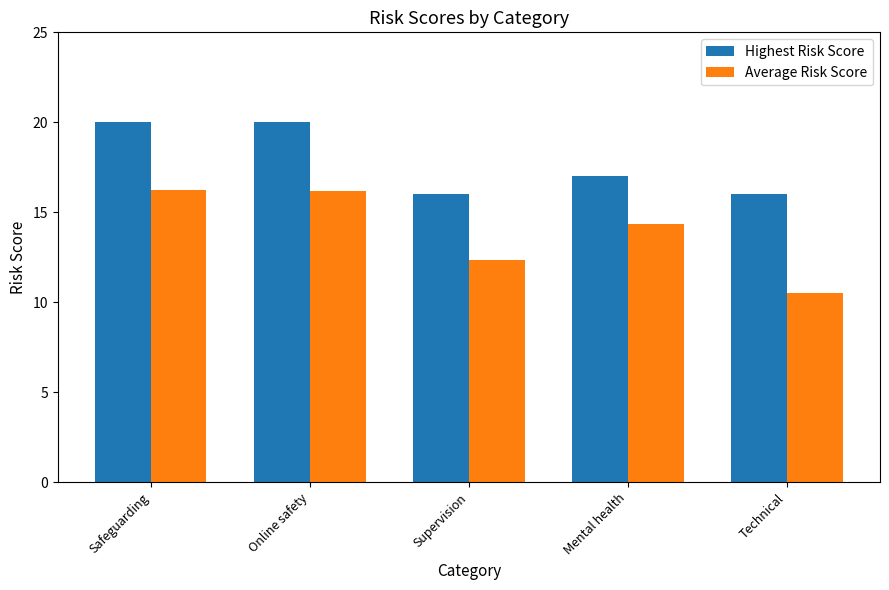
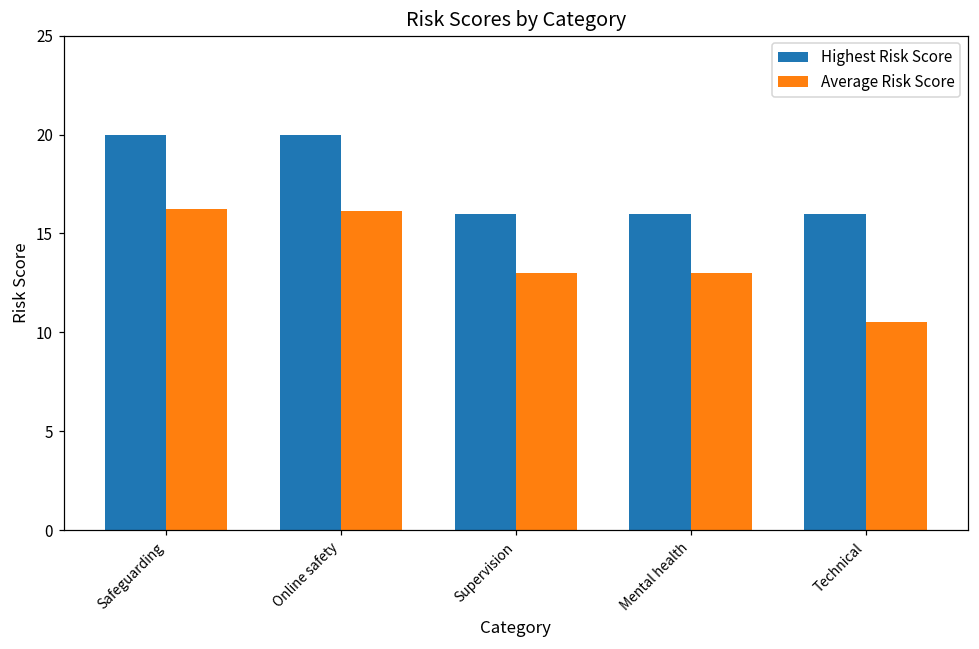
  {
    "Highest Risk Score": {
      "Safeguarding": 20,
      "Online safety": 20,
      "Supervision": 16,
-     "Mental health": 17,
+     "Mental health": 16,
      "Technical": 16
    },
    "Average Risk Score": {
      "Safeguarding": 16.2,
      "Online safety": 16.2,
-     "Supervision": 12.3,
-     "Mental health": 14.3,
+     "Supervision": 13.0,
+     "Mental health": 13.0,
      "Technical": 10.5
    }
  }
